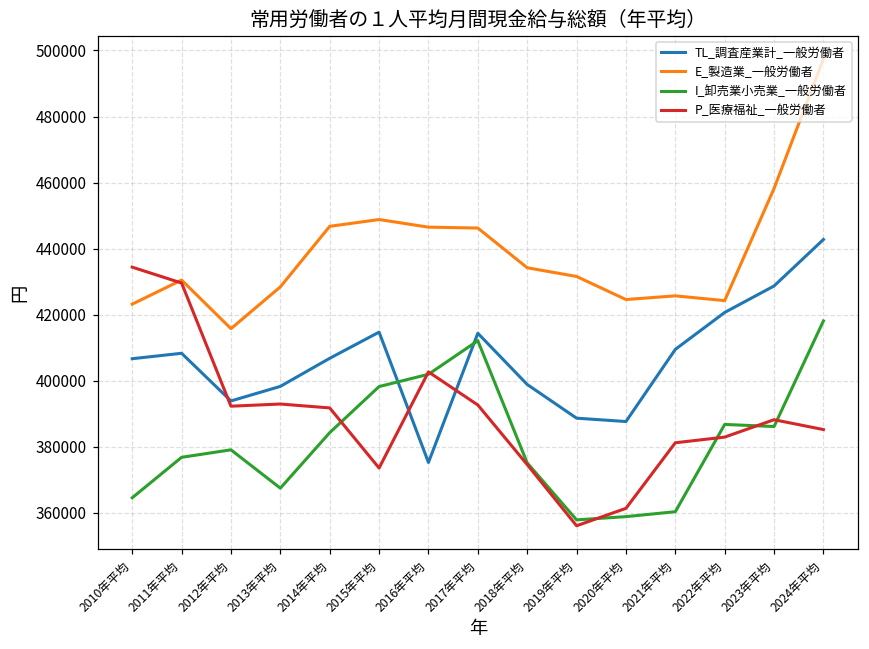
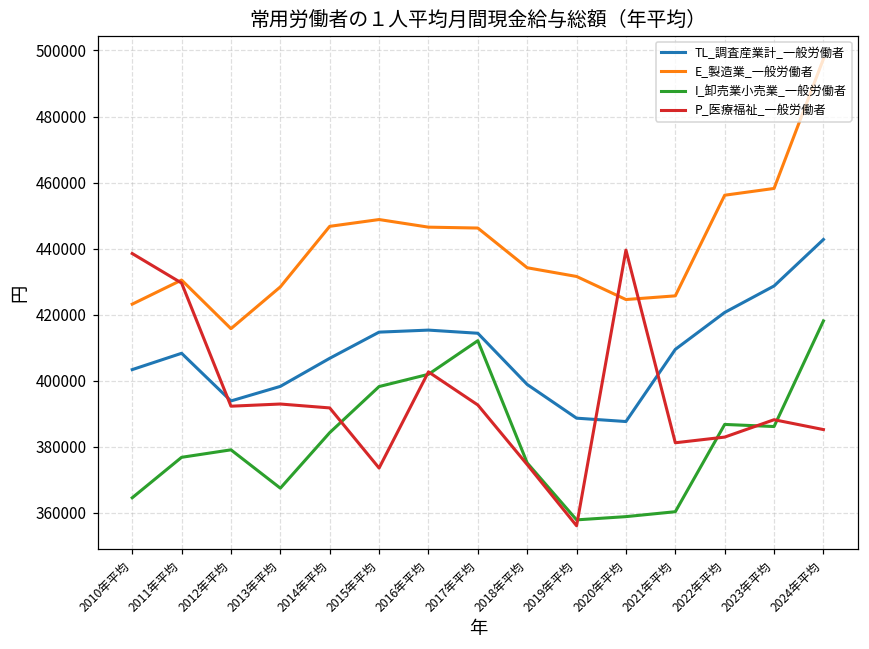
  {
    "TL_調査産業計_一般労働者": {
-     "2010年平均": 407000,
+     "2010年平均": 403000,
      "2011年平均": 408000,
      "2012年平均": 394000,
      "2013年平均": 398000,
      "2014年平均": 407000,
      "2015年平均": 415000,
-     "2016年平均": 375000,
+     "2016年平均": 415000,
      "2017年平均": 414000,
      "2018年平均": 399000,
      "2019年平均": 389000,
      "2020年平均": 388000,
      "2021年平均": 410000,
      "2022年平均": 421000,
      "2023年平均": 429000,
      "2024年平均": 443000
    },
    "E_製造業_一般労働者": {
      "2010年平均": 423000,
      "2011年平均": 431000,
      "2012年平均": 416000,
      "2013年平均": 428000,
      "2014年平均": 447000,
      "2015年平均": 449000,
      "2016年平均": 447000,
      "2017年平均": 446000,
      "2018年平均": 434000,
      "2019年平均": 432000,
      "2020年平均": 425000,
      "2021年平均": 426000,
-     "2022年平均": 424000,
+     "2022年平均": 456000,
      "2023年平均": 458000
    },
    "I_卸売業小売業_一般労働者": {
      "2010年平均": 365000,
      "2011年平均": 377000,
      "2012年平均": 379000,
      "2013年平均": 368000,
      "2014年平均": 384000,
      "2015年平均": 398000,
      "2017年平均": 412000,
      "2019年平均": 358000,
      "2020年平均": 359000,
      "2021年平均": 360000,
      "2022年平均": 387000,
      "2023年平均": 386000,
      "2024年平均": 418000
    },
    "P_医療福祉_一般労働者": {
-     "2010年平均": 434000,
+     "2010年平均": 439000,
      "2011年平均": 430000,
      "2012年平均": 392000,
      "2013年平均": 393000,
      "2014年平均": 392000,
      "2015年平均": 374000,
      "2017年平均": 393000,
      "2019年平均": 356000,
-     "2020年平均": 361000,
+     "2020年平均": 440000,
      "2021年平均": 381000,
      "2022年平均": 383000,
      "2023年平均": 388000,
      "2024年平均": 385000
    }
  }
